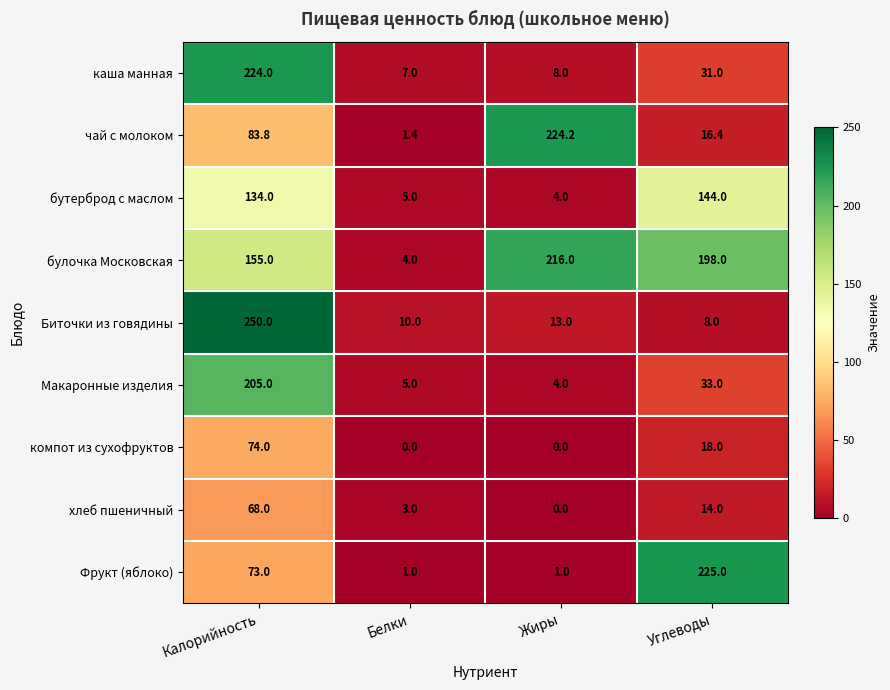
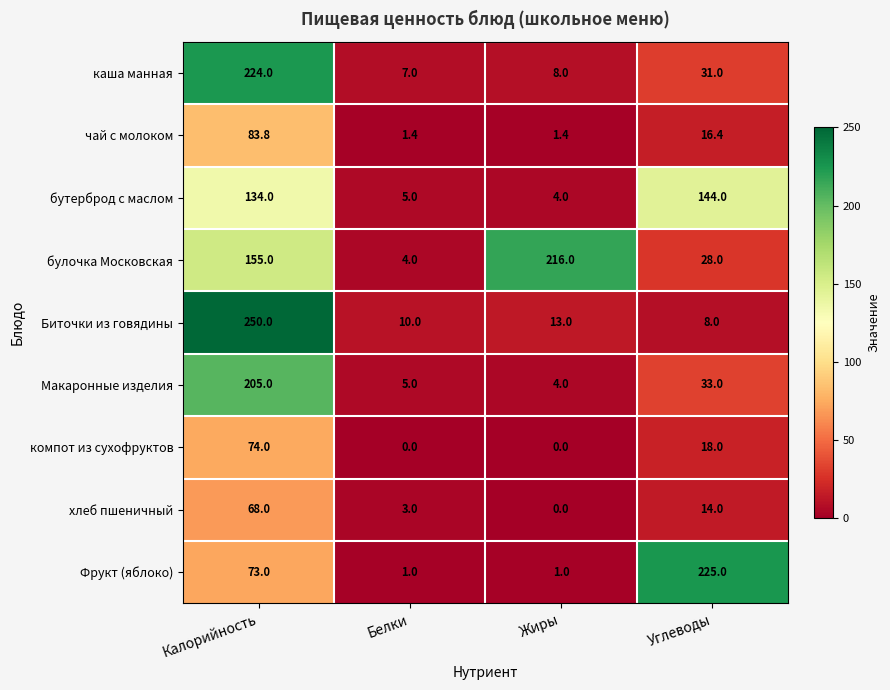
  {
    "каша манная": {
      "Калорийность": 224.0,
      "Белки": 7.0,
      "Жиры": 8.0,
      "Углеводы": 31.0
    },
    "чай с молоком": {
      "Калорийность": 83.8,
      "Белки": 1.4,
-     "Жиры": 224.2,
+     "Жиры": 1.4,
      "Углеводы": 16.4
    },
    "бутерброд с маслом": {
      "Калорийность": 134.0,
      "Белки": 5.0,
      "Жиры": 4.0,
      "Углеводы": 144.0
    },
    "булочка Московская": {
      "Калорийность": 155.0,
      "Белки": 4.0,
      "Жиры": 216.0,
-     "Углеводы": 198.0
+     "Углеводы": 28.0
    },
    "Биточки из говядины": {
      "Калорийность": 250.0,
      "Белки": 10.0,
      "Жиры": 13.0,
      "Углеводы": 8.0
    },
    "Макаронные изделия": {
      "Калорийность": 205.0,
      "Белки": 5.0,
      "Жиры": 4.0,
      "Углеводы": 33.0
    },
    "компот из сухофруктов": {
      "Калорийность": 74.0,
      "Белки": 0.0,
      "Жиры": 0.0,
      "Углеводы": 18.0
    },
    "хлеб пшеничный": {
      "Калорийность": 68.0,
      "Белки": 3.0,
      "Жиры": 0.0,
      "Углеводы": 14.0
    },
    "Фрукт (яблоко)": {
      "Калорийность": 73.0,
      "Белки": 1.0,
      "Жиры": 1.0,
      "Углеводы": 225.0
    }
  }
